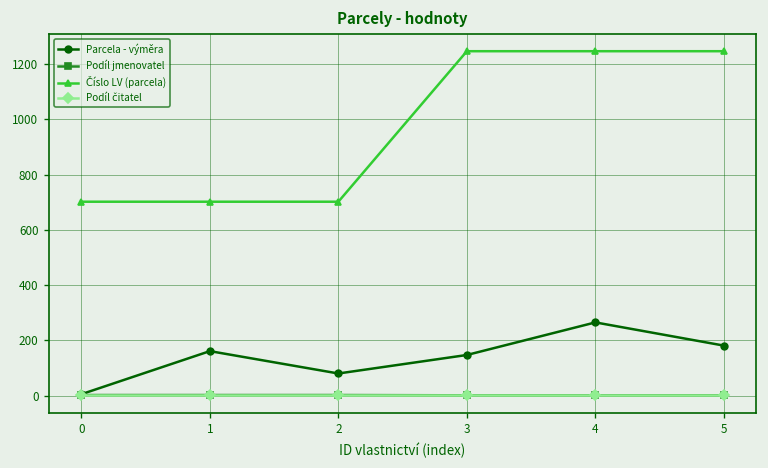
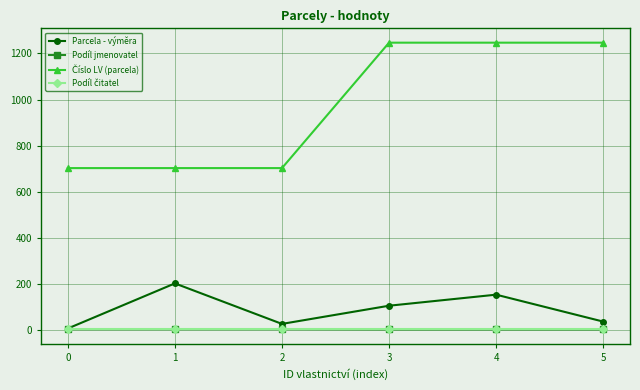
  {
    "Parcela - výměra": {
-     "1": 160,
-     "2": 80,
-     "3": 150,
-     "4": 270,
-     "5": 180
+     "1": 200,
+     "2": 30,
+     "3": 100,
+     "4": 150,
+     "5": 40
    },
    "Podíl čitatel": {
      "1": 0,
      "2": 0,
      "3": 0,
      "4": 0,
      "5": 0
    },
    "Číslo LV (parcela)": {
      "0": 700,
      "1": 700,
      "2": 700,
      "3": 1250,
      "4": 1250,
      "5": 1250
    }
  }
